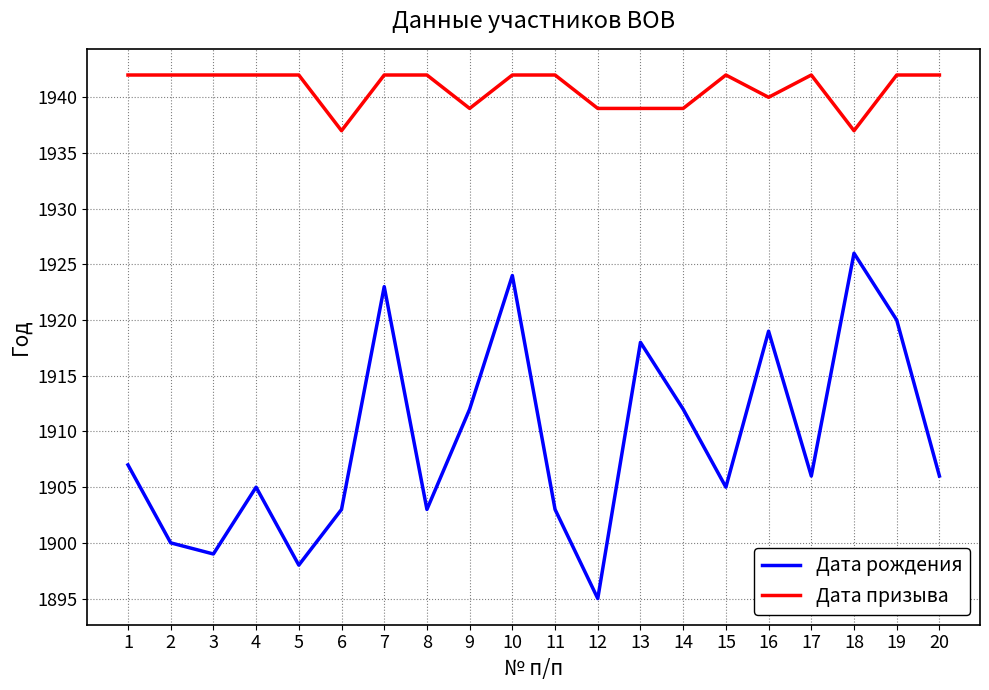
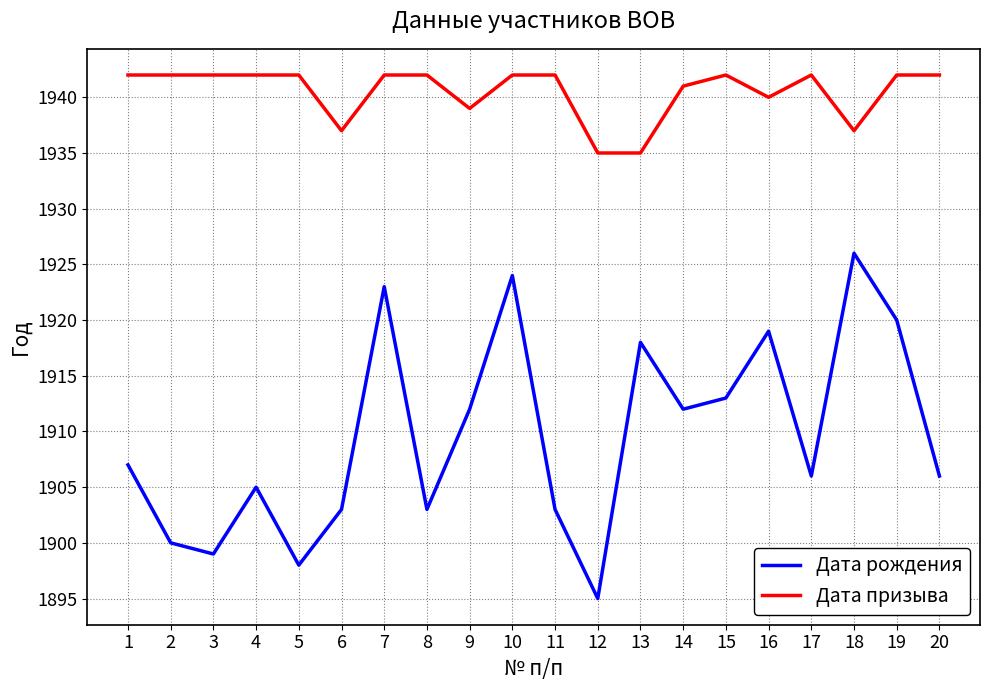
  {
    "Дата рождения": {
      "1": 1907,
      "2": 1900,
      "3": 1899,
      "4": 1905,
      "5": 1898,
      "6": 1903,
      "7": 1923,
      "8": 1903,
      "9": 1912,
      "10": 1924,
      "11": 1903,
      "12": 1895,
      "13": 1918,
      "14": 1912,
-     "15": 1905,
+     "15": 1913,
      "16": 1919,
      "17": 1906,
      "18": 1926,
      "19": 1920,
      "20": 1906
    },
    "Дата призыва": {
      "1": 1942,
      "2": 1942,
      "3": 1942,
      "4": 1942,
      "5": 1942,
      "6": 1937,
      "7": 1942,
      "8": 1942,
      "9": 1939,
      "10": 1942,
      "11": 1942,
-     "12": 1939,
-     "13": 1939,
-     "14": 1939,
+     "12": 1935,
+     "13": 1935,
+     "14": 1941,
      "15": 1942,
      "16": 1940,
      "17": 1942,
      "18": 1937,
      "19": 1942,
      "20": 1942
    }
  }
